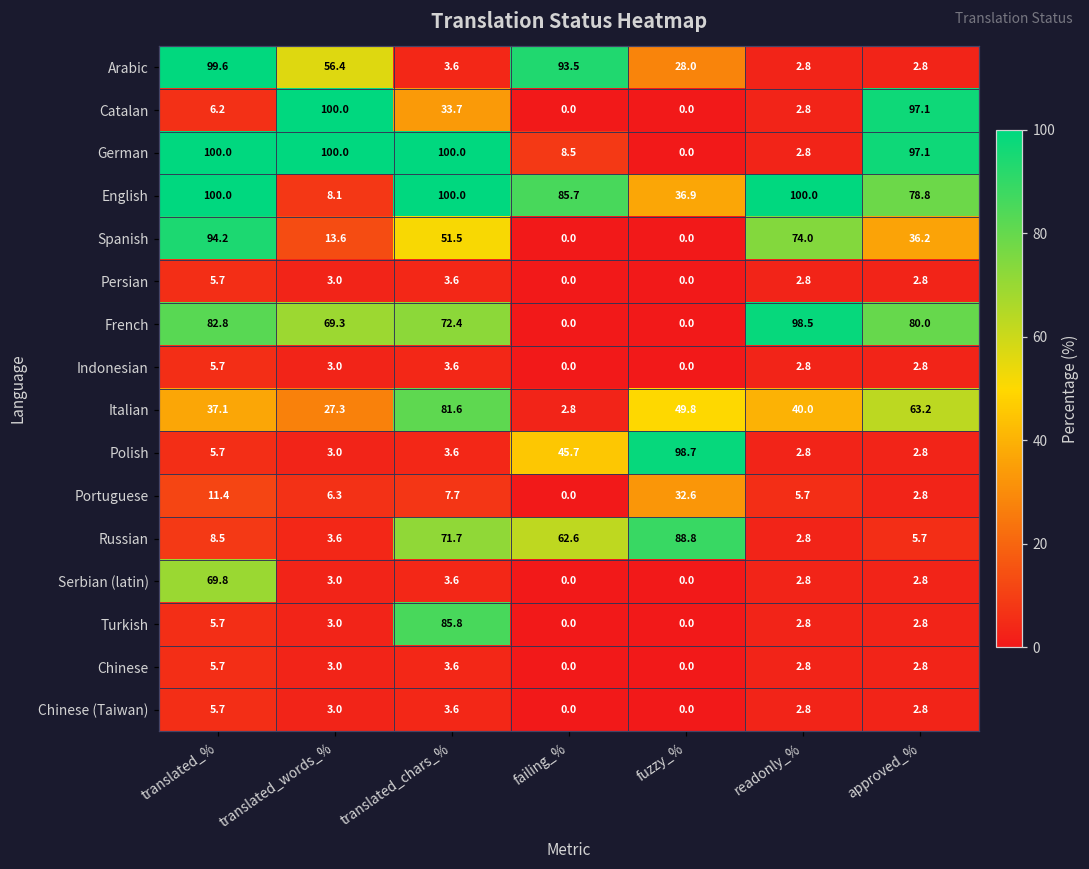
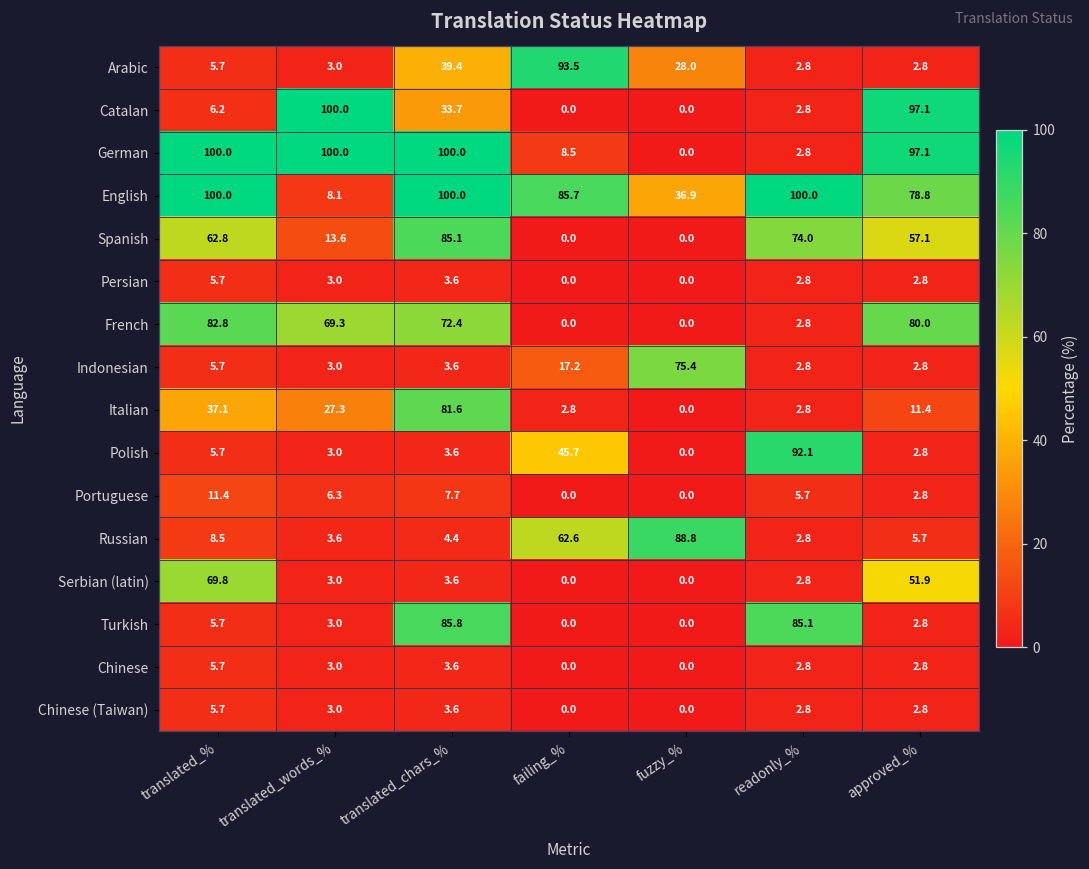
  {
    "Arabic": {
-     "translated_%": 99.6,
-     "translated_words_%": 56.4,
-     "translated_chars_%": 3.6,
+     "translated_%": 5.7,
+     "translated_words_%": 3.0,
+     "translated_chars_%": 39.4,
      "failing_%": 93.5,
      "fuzzy_%": 28.0,
      "readonly_%": 2.8,
      "approved_%": 2.8
    },
    "Catalan": {
      "translated_%": 6.2,
      "translated_words_%": 100.0,
      "translated_chars_%": 33.7,
      "failing_%": 0.0,
      "fuzzy_%": 0.0,
      "readonly_%": 2.8,
      "approved_%": 97.1
    },
    "German": {
      "translated_%": 100.0,
      "translated_words_%": 100.0,
      "translated_chars_%": 100.0,
      "failing_%": 8.5,
      "fuzzy_%": 0.0,
      "readonly_%": 2.8,
      "approved_%": 97.1
    },
    "English": {
      "translated_%": 100.0,
      "translated_words_%": 8.1,
      "translated_chars_%": 100.0,
      "failing_%": 85.7,
      "fuzzy_%": 36.9,
      "readonly_%": 100.0,
      "approved_%": 78.8
    },
    "Spanish": {
-     "translated_%": 94.2,
+     "translated_%": 62.8,
      "translated_words_%": 13.6,
-     "translated_chars_%": 51.5,
+     "translated_chars_%": 85.1,
      "failing_%": 0.0,
      "fuzzy_%": 0.0,
      "readonly_%": 74.0,
-     "approved_%": 36.2
+     "approved_%": 57.1
    },
    "Persian": {
      "translated_%": 5.7,
      "translated_words_%": 3.0,
      "translated_chars_%": 3.6,
      "failing_%": 0.0,
      "fuzzy_%": 0.0,
      "readonly_%": 2.8,
      "approved_%": 2.8
    },
    "French": {
      "translated_%": 82.8,
      "translated_words_%": 69.3,
      "translated_chars_%": 72.4,
      "failing_%": 0.0,
      "fuzzy_%": 0.0,
-     "readonly_%": 98.5,
+     "readonly_%": 2.8,
      "approved_%": 80.0
    },
    "Indonesian": {
      "translated_%": 5.7,
      "translated_words_%": 3.0,
      "translated_chars_%": 3.6,
-     "failing_%": 0.0,
-     "fuzzy_%": 0.0,
+     "failing_%": 17.2,
+     "fuzzy_%": 75.4,
      "readonly_%": 2.8,
      "approved_%": 2.8
    },
    "Italian": {
      "translated_%": 37.1,
      "translated_words_%": 27.3,
      "translated_chars_%": 81.6,
      "failing_%": 2.8,
-     "fuzzy_%": 49.8,
-     "readonly_%": 40.0,
-     "approved_%": 63.2
+     "fuzzy_%": 0.0,
+     "readonly_%": 2.8,
+     "approved_%": 11.4
    },
    "Polish": {
      "translated_%": 5.7,
      "translated_words_%": 3.0,
      "translated_chars_%": 3.6,
      "failing_%": 45.7,
-     "fuzzy_%": 98.7,
-     "readonly_%": 2.8,
+     "fuzzy_%": 0.0,
+     "readonly_%": 92.1,
      "approved_%": 2.8
    },
    "Portuguese": {
      "translated_%": 11.4,
      "translated_words_%": 6.3,
      "translated_chars_%": 7.7,
      "failing_%": 0.0,
-     "fuzzy_%": 32.6,
+     "fuzzy_%": 0.0,
      "readonly_%": 5.7,
      "approved_%": 2.8
    },
    "Russian": {
      "translated_%": 8.5,
      "translated_words_%": 3.6,
-     "translated_chars_%": 71.7,
+     "translated_chars_%": 4.4,
      "failing_%": 62.6,
      "fuzzy_%": 88.8,
      "readonly_%": 2.8,
      "approved_%": 5.7
    },
    "Serbian (latin)": {
      "translated_%": 69.8,
      "translated_words_%": 3.0,
      "translated_chars_%": 3.6,
      "failing_%": 0.0,
      "fuzzy_%": 0.0,
      "readonly_%": 2.8,
-     "approved_%": 2.8
+     "approved_%": 51.9
    },
    "Turkish": {
      "translated_%": 5.7,
      "translated_words_%": 3.0,
      "translated_chars_%": 85.8,
      "failing_%": 0.0,
      "fuzzy_%": 0.0,
-     "readonly_%": 2.8,
+     "readonly_%": 85.1,
      "approved_%": 2.8
    },
    "Chinese": {
      "translated_%": 5.7,
      "translated_words_%": 3.0,
      "translated_chars_%": 3.6,
      "failing_%": 0.0,
      "fuzzy_%": 0.0,
      "readonly_%": 2.8,
      "approved_%": 2.8
    },
    "Chinese (Taiwan)": {
      "translated_%": 5.7,
      "translated_words_%": 3.0,
      "translated_chars_%": 3.6,
      "failing_%": 0.0,
      "fuzzy_%": 0.0,
      "readonly_%": 2.8,
      "approved_%": 2.8
    }
  }
